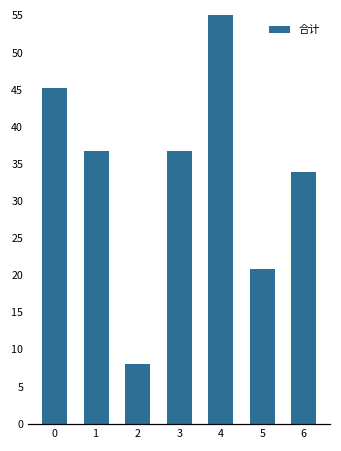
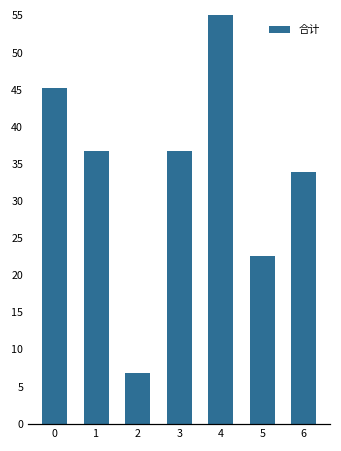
  {
    "0": 45,
    "1": 37,
-   "2": 8,
+   "2": 7,
    "3": 37,
-   "5": 21,
+   "5": 23,
    "6": 34
  }
